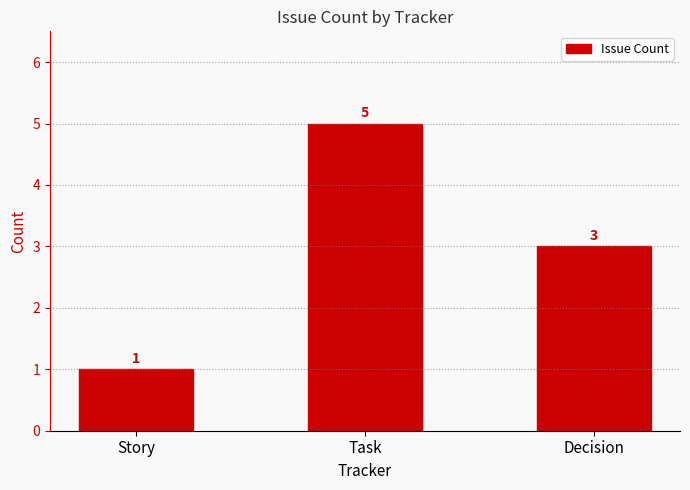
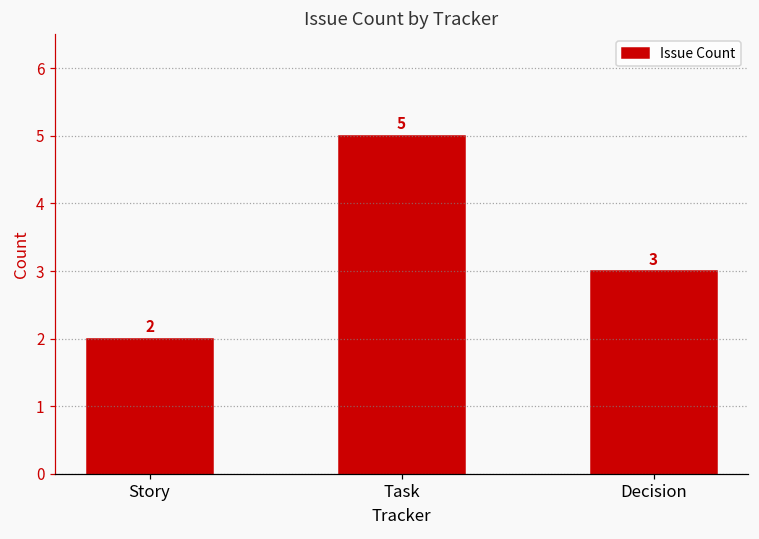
  {
-   "Story": 1,
+   "Story": 2,
    "Task": 5,
    "Decision": 3
  }
